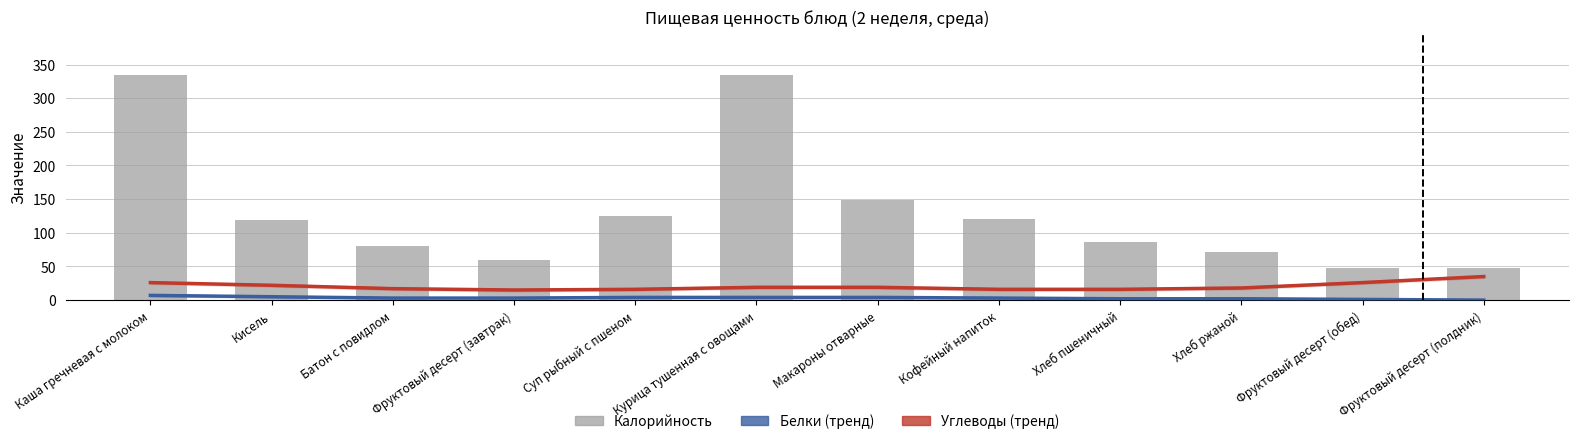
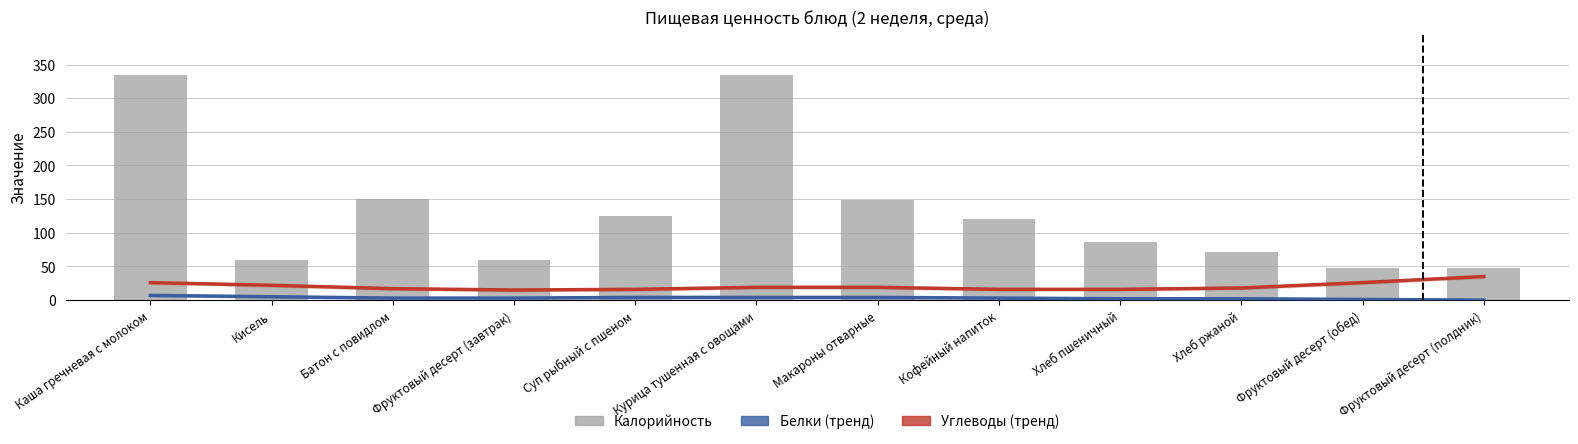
  {
    "Калорийность": {
      "Каша гречневая с молоком": 340,
-     "Кисель": 120,
-     "Батон с повидлом": 80,
+     "Кисель": 60,
+     "Батон с повидлом": 150,
      "Фруктовый десерт (завтрак)": 60,
      "Суп рыбный с пшеном": 130,
      "Курица тушенная с овощами": 340,
      "Макароны отварные": 150,
      "Кофейный напиток": 120,
      "Хлеб пшеничный": 90,
      "Хлеб ржаной": 70,
      "Фруктовый десерт (обед)": 50,
      "Фруктовый десерт (полдник)": 50
    }
  }
